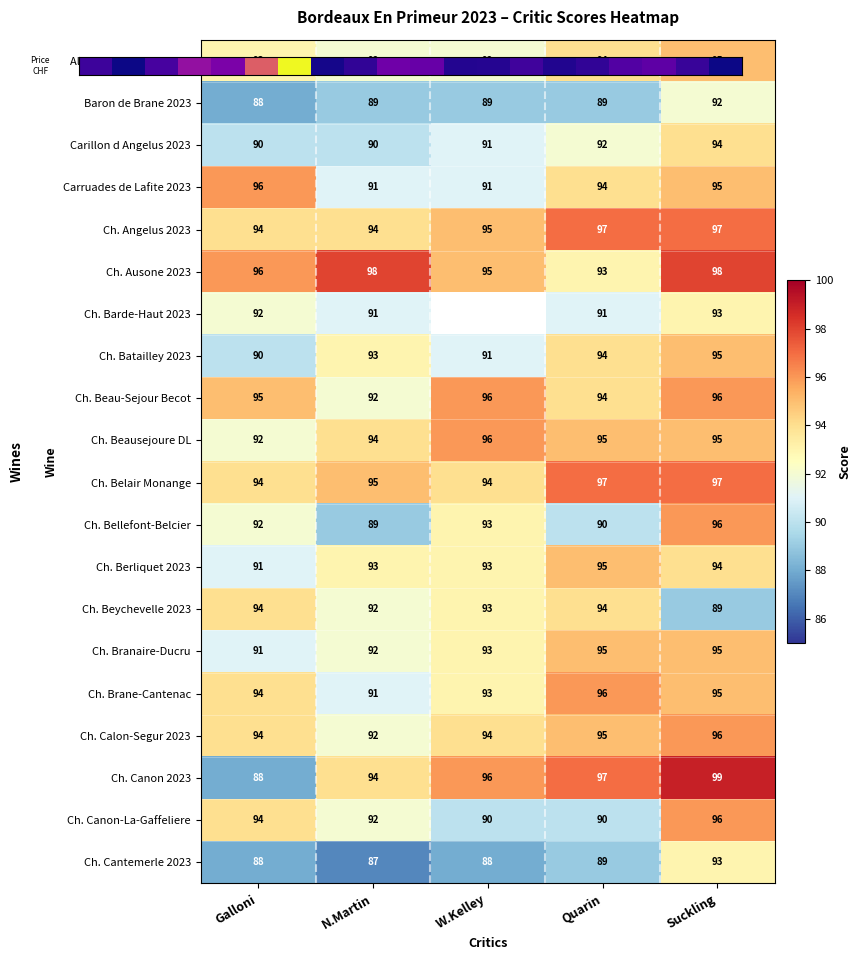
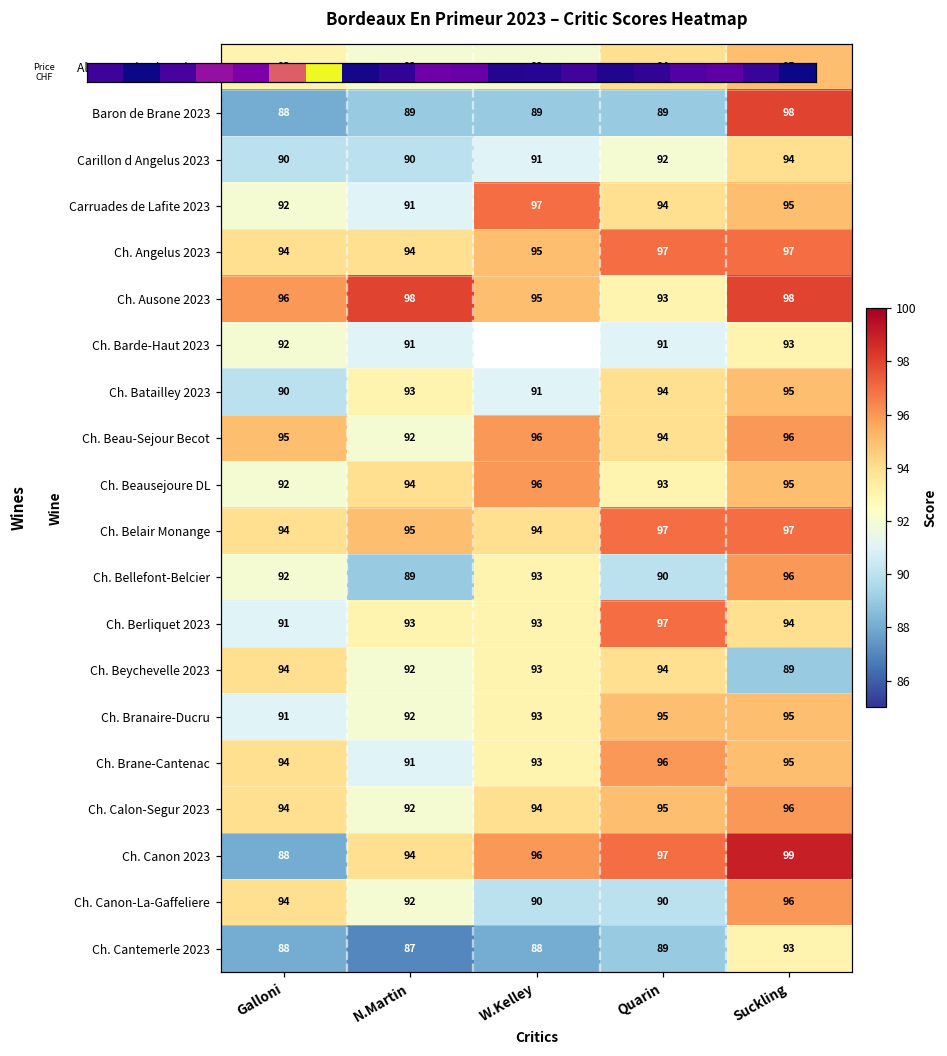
  {
    "Baron de Brane 2023": {
      "Galloni": 88,
      "N.Martin": 89,
      "W.Kelley": 89,
      "Quarin": 89,
-     "Suckling": 92
+     "Suckling": 98
    },
    "Carillon d Angelus 2023": {
      "Galloni": 90,
      "N.Martin": 90,
      "W.Kelley": 91,
      "Quarin": 92,
      "Suckling": 94
    },
    "Carruades de Lafite 2023": {
-     "Galloni": 96,
+     "Galloni": 92,
      "N.Martin": 91,
-     "W.Kelley": 91,
+     "W.Kelley": 97,
      "Quarin": 94,
      "Suckling": 95
    },
    "Ch. Angelus 2023": {
      "Galloni": 94,
      "N.Martin": 94,
      "W.Kelley": 95,
      "Quarin": 97,
      "Suckling": 97
    },
    "Ch. Ausone 2023": {
      "Galloni": 96,
      "N.Martin": 98,
      "W.Kelley": 95,
      "Quarin": 93,
      "Suckling": 98
    },
    "Ch. Barde-Haut 2023": {
      "Galloni": 92,
      "N.Martin": 91,
      "Quarin": 91,
      "Suckling": 93
    },
    "Ch. Batailley 2023": {
      "Galloni": 90,
      "N.Martin": 93,
      "W.Kelley": 91,
      "Quarin": 94,
      "Suckling": 95
    },
    "Ch. Beau-Sejour Becot": {
      "Galloni": 95,
      "N.Martin": 92,
      "W.Kelley": 96,
      "Quarin": 94,
      "Suckling": 96
    },
    "Ch. Beausejoure DL": {
      "Galloni": 92,
      "N.Martin": 94,
      "W.Kelley": 96,
-     "Quarin": 95,
+     "Quarin": 93,
      "Suckling": 95
    },
    "Ch. Belair Monange": {
      "Galloni": 94,
      "N.Martin": 95,
      "W.Kelley": 94,
      "Quarin": 97,
      "Suckling": 97
    },
    "Ch. Bellefont-Belcier": {
      "Galloni": 92,
      "N.Martin": 89,
      "W.Kelley": 93,
      "Quarin": 90,
      "Suckling": 96
    },
    "Ch. Berliquet 2023": {
      "Galloni": 91,
      "N.Martin": 93,
      "W.Kelley": 93,
-     "Quarin": 95,
+     "Quarin": 97,
      "Suckling": 94
    },
    "Ch. Beychevelle 2023": {
      "Galloni": 94,
      "N.Martin": 92,
      "W.Kelley": 93,
      "Quarin": 94,
      "Suckling": 89
    },
    "Ch. Branaire-Ducru": {
      "Galloni": 91,
      "N.Martin": 92,
      "W.Kelley": 93,
      "Quarin": 95,
      "Suckling": 95
    },
    "Ch. Brane-Cantenac": {
      "Galloni": 94,
      "N.Martin": 91,
      "W.Kelley": 93,
      "Quarin": 96,
      "Suckling": 95
    },
    "Ch. Calon-Segur 2023": {
      "Galloni": 94,
      "N.Martin": 92,
      "W.Kelley": 94,
      "Quarin": 95,
      "Suckling": 96
    },
    "Ch. Canon 2023": {
      "Galloni": 88,
      "N.Martin": 94,
      "W.Kelley": 96,
      "Quarin": 97,
      "Suckling": 99
    },
    "Ch. Canon-La-Gaffeliere": {
      "Galloni": 94,
      "N.Martin": 92,
      "W.Kelley": 90,
      "Quarin": 90,
      "Suckling": 96
    },
    "Ch. Cantemerle 2023": {
      "Galloni": 88,
      "N.Martin": 87,
      "W.Kelley": 88,
      "Quarin": 89,
      "Suckling": 93
    }
  }
